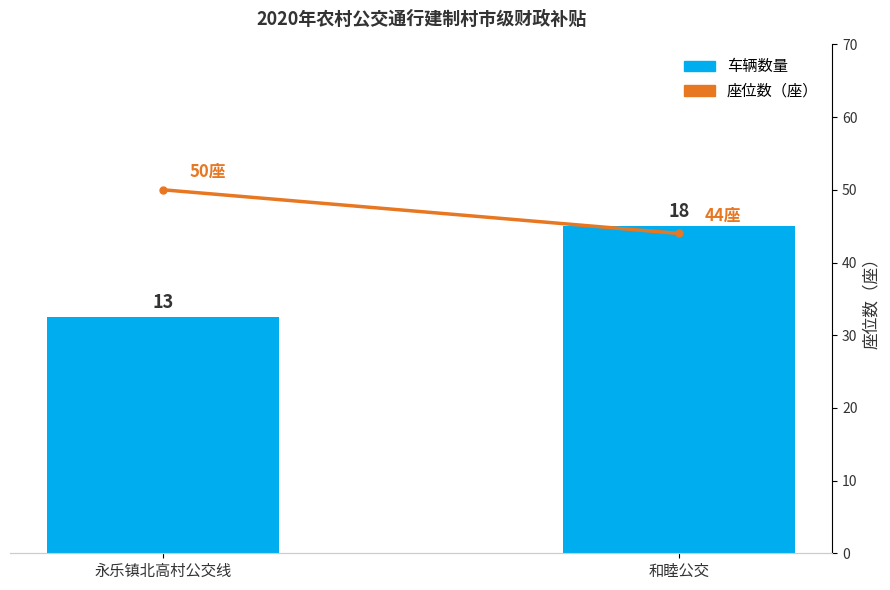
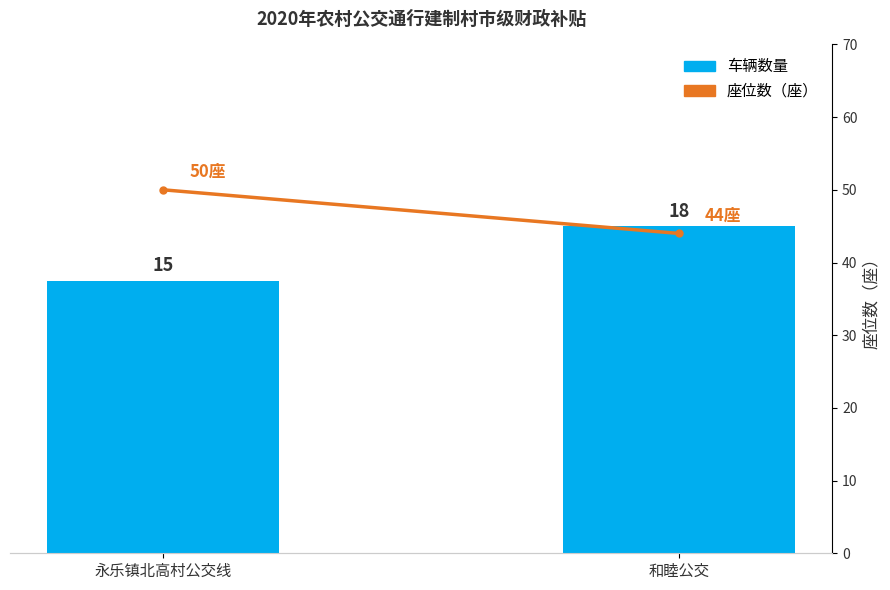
  {
    "车辆数量": {
-     "永乐镇北高村公交线": 13,
+     "永乐镇北高村公交线": 15,
      "和睦公交": 18
    }
  }
